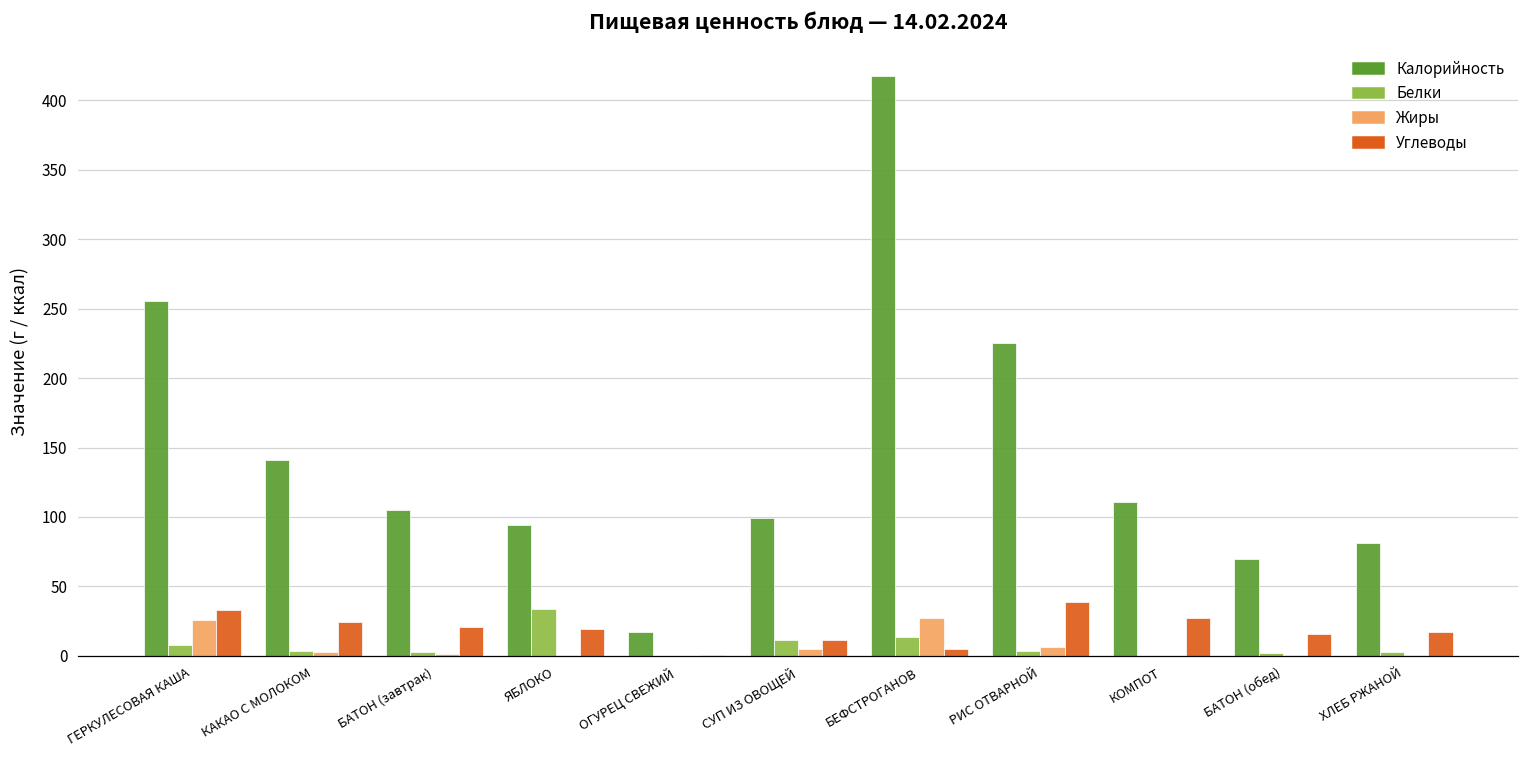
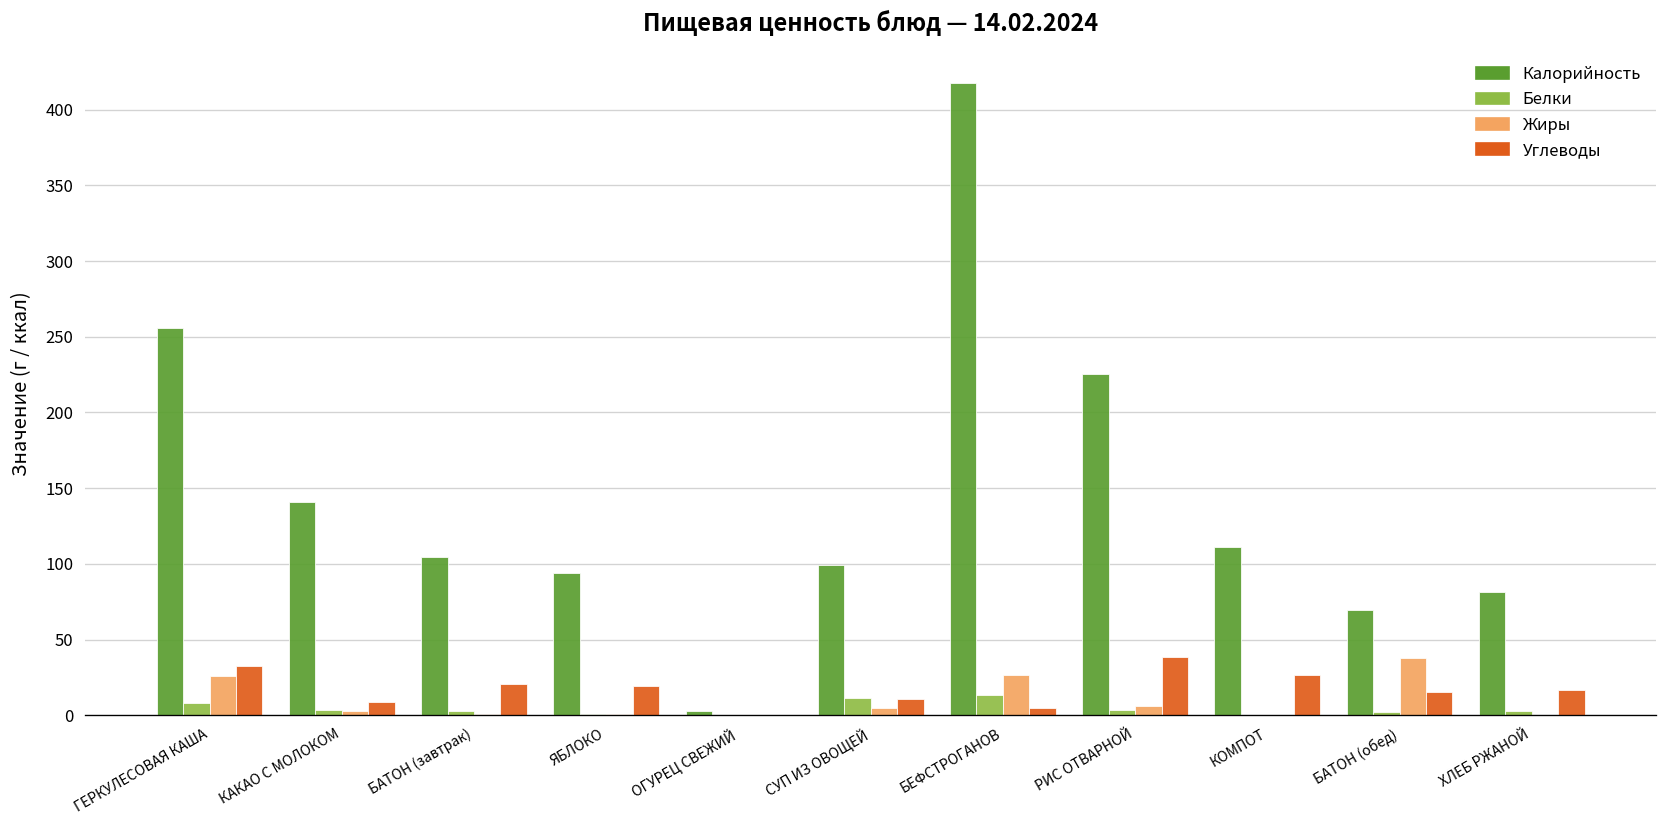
  {
    "Калорийность": {
      "ГЕРКУЛЕСОВАЯ КАША": 256,
      "КАКАО С МОЛОКОМ": 141,
      "БАТОН (завтрак)": 105,
      "ЯБЛОКО": 94,
-     "ОГУРЕЦ СВЕЖИЙ": 17,
+     "ОГУРЕЦ СВЕЖИЙ": 3,
      "СУП ИЗ ОВОЩЕЙ": 99,
      "БЕФСТРОГАНОВ": 418,
      "РИС ОТВАРНОЙ": 225,
      "КОМПОТ": 111,
      "БАТОН (обед)": 70,
      "ХЛЕБ РЖАНОЙ": 82
    },
    "Белки": {
      "ГЕРКУЛЕСОВАЯ КАША": 8,
      "КАКАО С МОЛОКОМ": 4,
      "БАТОН (завтрак)": 3,
-     "ЯБЛОКО": 33,
+     "ЯБЛОКО": 1,
      "СУП ИЗ ОВОЩЕЙ": 11,
      "БЕФСТРОГАНОВ": 14,
      "РИС ОТВАРНОЙ": 4,
      "БАТОН (обед)": 2,
      "ХЛЕБ РЖАНОЙ": 3
    },
    "Жиры": {
      "ГЕРКУЛЕСОВАЯ КАША": 26,
      "КАКАО С МОЛОКОМ": 3,
      "СУП ИЗ ОВОЩЕЙ": 5,
      "БЕФСТРОГАНОВ": 27,
      "РИС ОТВАРНОЙ": 6,
-     "БАТОН (обед)": 1
+     "БАТОН (обед)": 38
    },
    "Углеводы": {
      "ГЕРКУЛЕСОВАЯ КАША": 33,
-     "КАКАО С МОЛОКОМ": 24,
+     "КАКАО С МОЛОКОМ": 9,
      "БАТОН (завтрак)": 21,
      "ЯБЛОКО": 20,
      "СУП ИЗ ОВОЩЕЙ": 11,
      "БЕФСТРОГАНОВ": 5,
      "РИС ОТВАРНОЙ": 39,
      "КОМПОТ": 27,
      "БАТОН (обед)": 15,
      "ХЛЕБ РЖАНОЙ": 17
    }
  }
